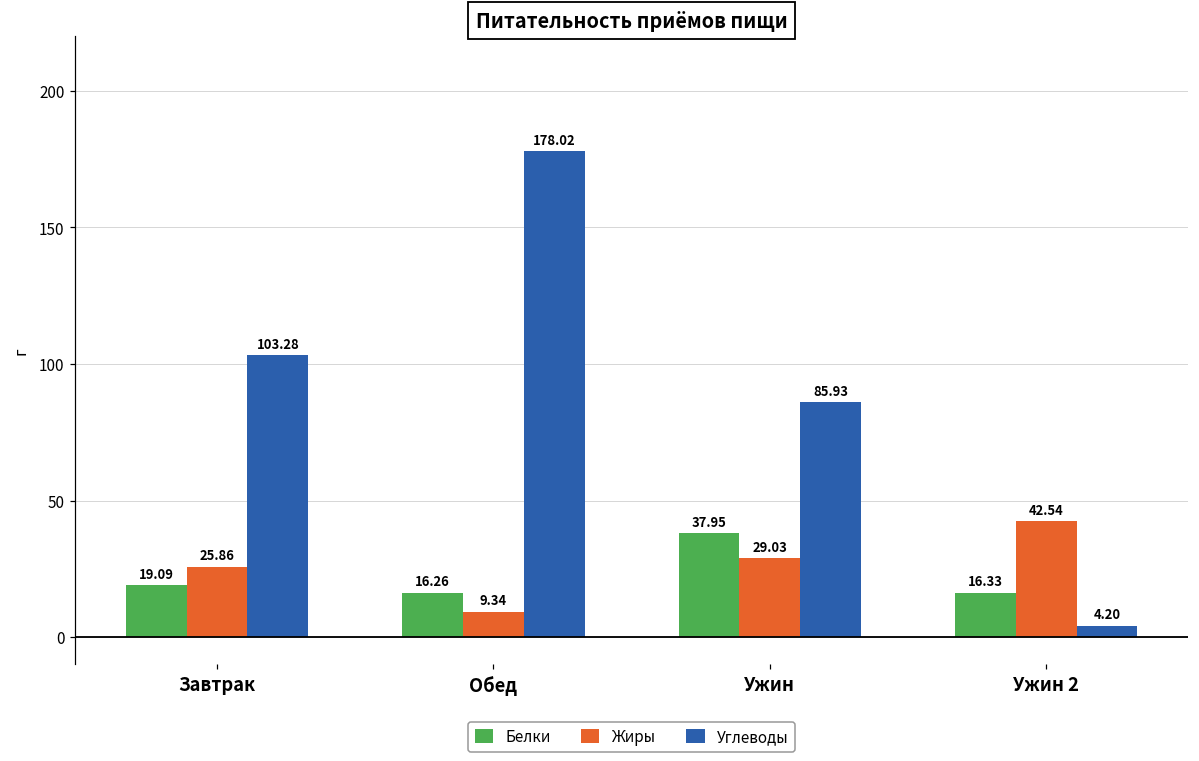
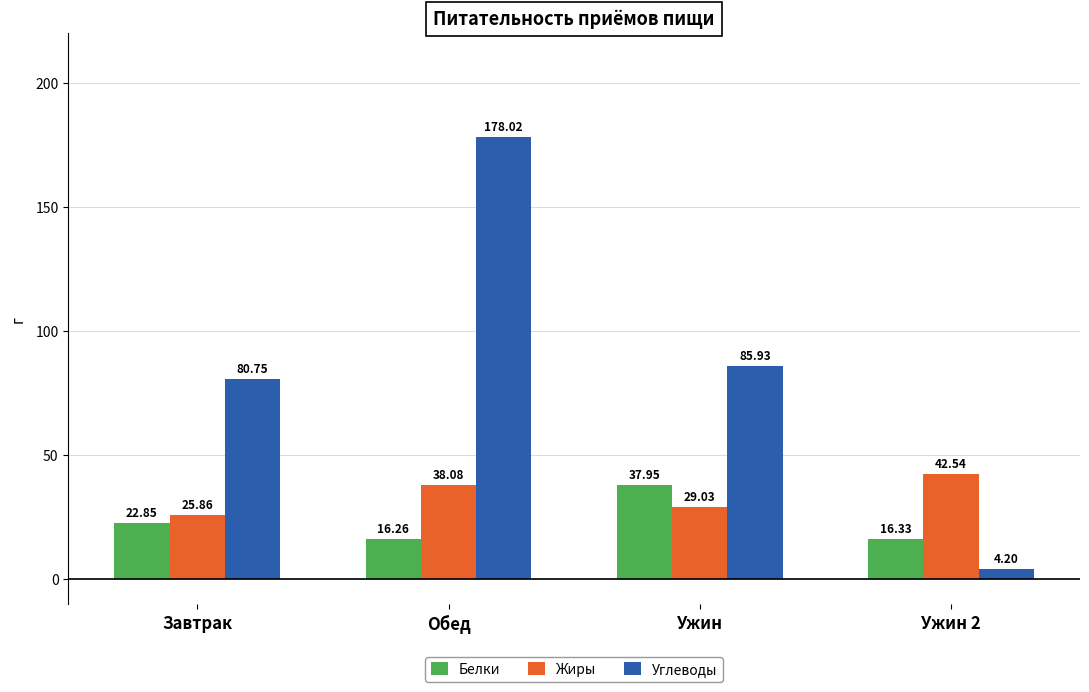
  {
    "Белки": {
-     "Завтрак": 19.09,
+     "Завтрак": 22.85,
      "Обед": 16.26,
      "Ужин": 37.95,
      "Ужин 2": 16.33
    },
    "Жиры": {
      "Завтрак": 25.86,
-     "Обед": 9.34,
+     "Обед": 38.08,
      "Ужин": 29.03,
      "Ужин 2": 42.54
    },
    "Углеводы": {
-     "Завтрак": 103.28,
+     "Завтрак": 80.75,
      "Обед": 178.02,
      "Ужин": 85.93,
      "Ужин 2": 4.20
    }
  }
